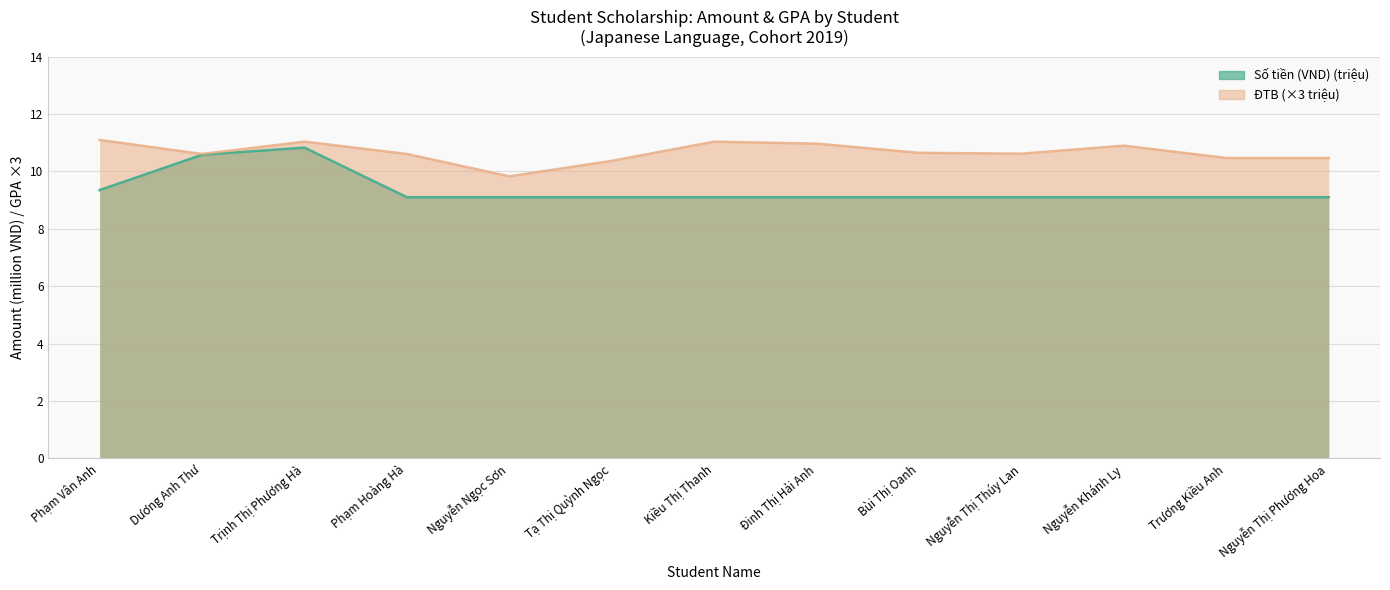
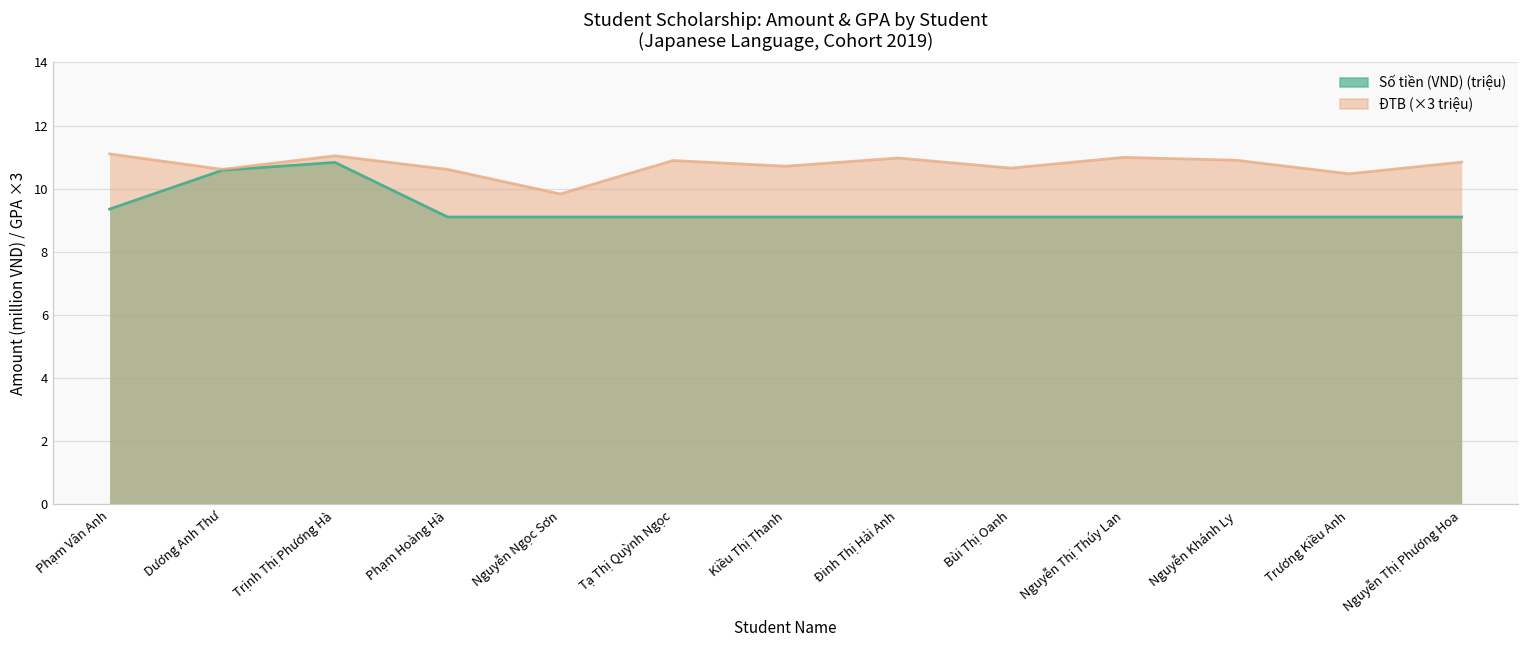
  {
    "Số tiền (VND) (triệu)": {
      "Phạm Vân Anh": 9.4,
      "Trịnh Thị Phương Hà": 10.8,
      "Phạm Hoàng Hà": 9.1,
      "Nguyễn Ngọc Sơn": 9.1,
      "Tạ Thị Quỳnh Ngọc": 9.1,
      "Kiều Thị Thanh": 9.1,
      "Đinh Thị Hải Anh": 9.1,
      "Bùi Thị Oanh": 9.1,
      "Nguyễn Thị Thúy Lan": 9.1,
      "Nguyễn Khánh Ly": 9.1,
      "Trương Kiều Anh": 9.1,
      "Nguyễn Thị Phương Hoa": 9.1
    },
    "ĐTB (×3 triệu)": {
      "Phạm Vân Anh": 11.1,
      "Trịnh Thị Phương Hà": 11.0,
      "Phạm Hoàng Hà": 10.6,
      "Nguyễn Ngọc Sơn": 9.8,
-     "Tạ Thị Quỳnh Ngọc": 10.4,
-     "Kiều Thị Thanh": 11.0,
+     "Tạ Thị Quỳnh Ngọc": 10.9,
+     "Kiều Thị Thanh": 10.7,
      "Đinh Thị Hải Anh": 11.0,
      "Bùi Thị Oanh": 10.7,
-     "Nguyễn Thị Thúy Lan": 10.6,
+     "Nguyễn Thị Thúy Lan": 11.0,
      "Nguyễn Khánh Ly": 10.9,
      "Trương Kiều Anh": 10.5,
-     "Nguyễn Thị Phương Hoa": 10.5
+     "Nguyễn Thị Phương Hoa": 10.8
    }
  }
